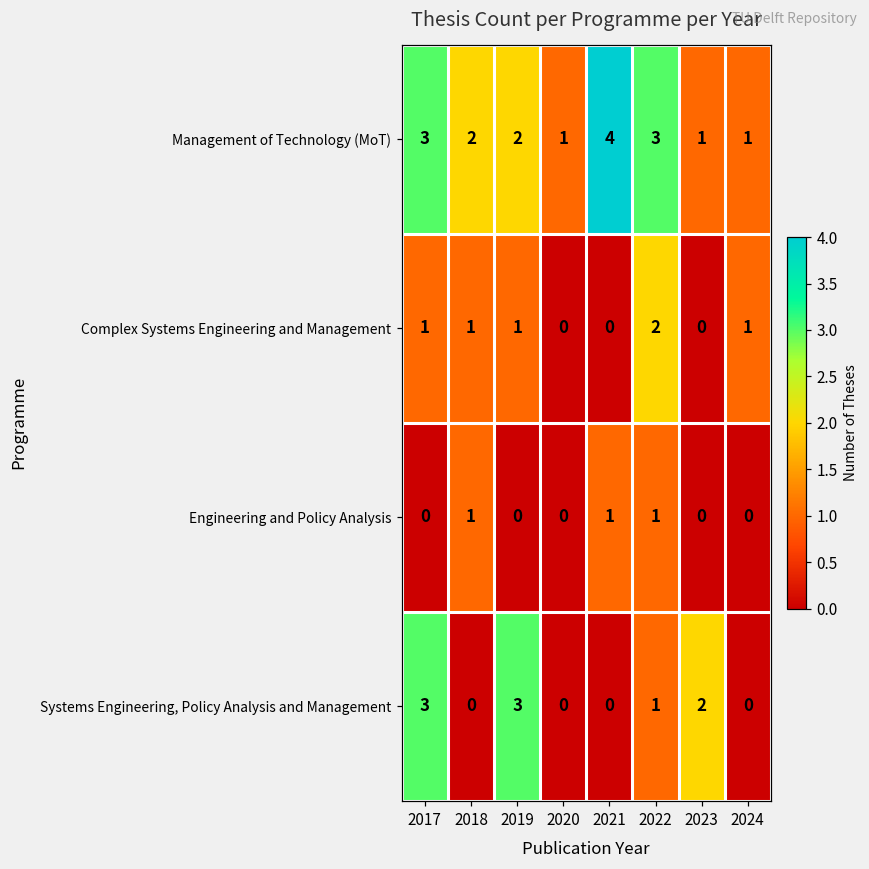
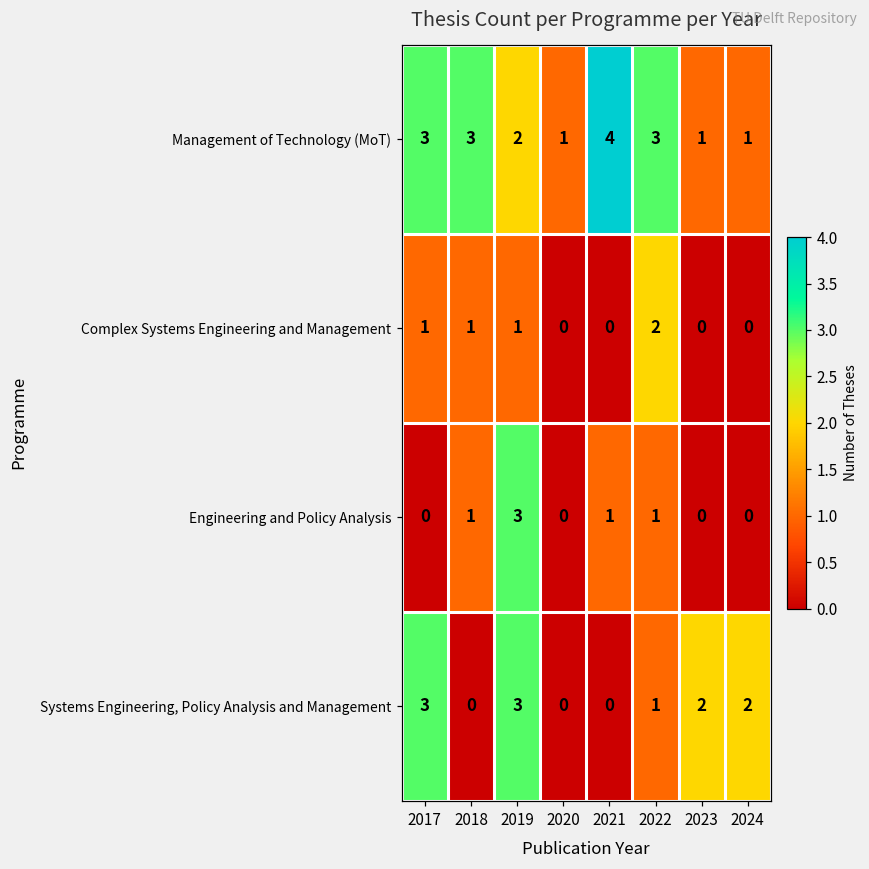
  {
    "Management of Technology (MoT)": {
      "2017": 3,
-     "2018": 2,
+     "2018": 3,
      "2019": 2,
      "2020": 1,
      "2021": 4,
      "2022": 3,
      "2023": 1,
      "2024": 1
    },
    "Complex Systems Engineering and Management": {
      "2017": 1,
      "2018": 1,
      "2019": 1,
      "2020": 0,
      "2021": 0,
      "2022": 2,
      "2023": 0,
-     "2024": 1
+     "2024": 0
    },
    "Engineering and Policy Analysis": {
      "2017": 0,
      "2018": 1,
-     "2019": 0,
+     "2019": 3,
      "2020": 0,
      "2021": 1,
      "2022": 1,
      "2023": 0,
      "2024": 0
    },
    "Systems Engineering, Policy Analysis and Management": {
      "2017": 3,
      "2018": 0,
      "2019": 3,
      "2020": 0,
      "2021": 0,
      "2022": 1,
      "2023": 2,
-     "2024": 0
+     "2024": 2
    }
  }
